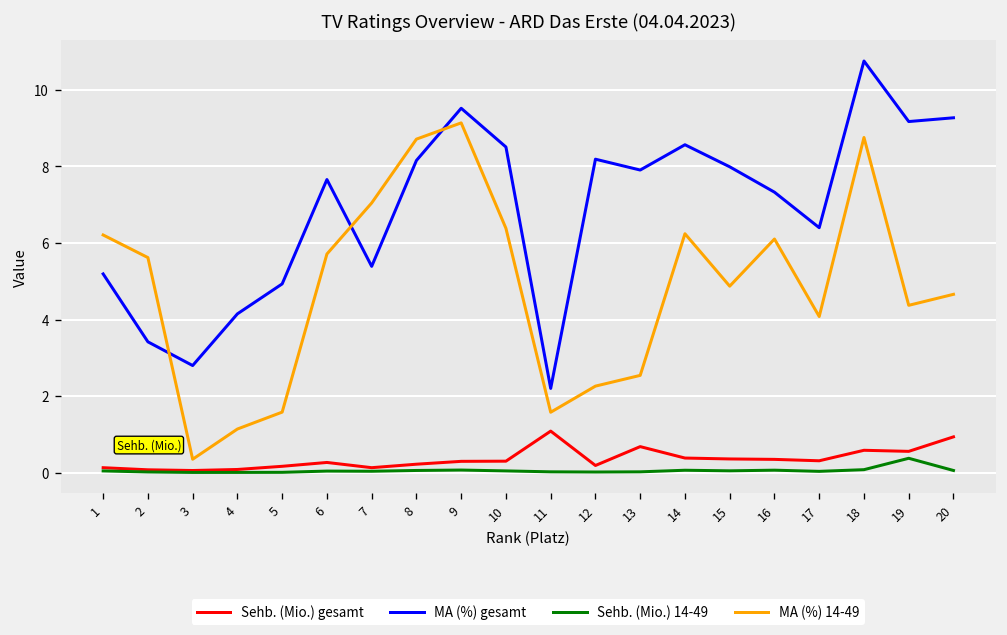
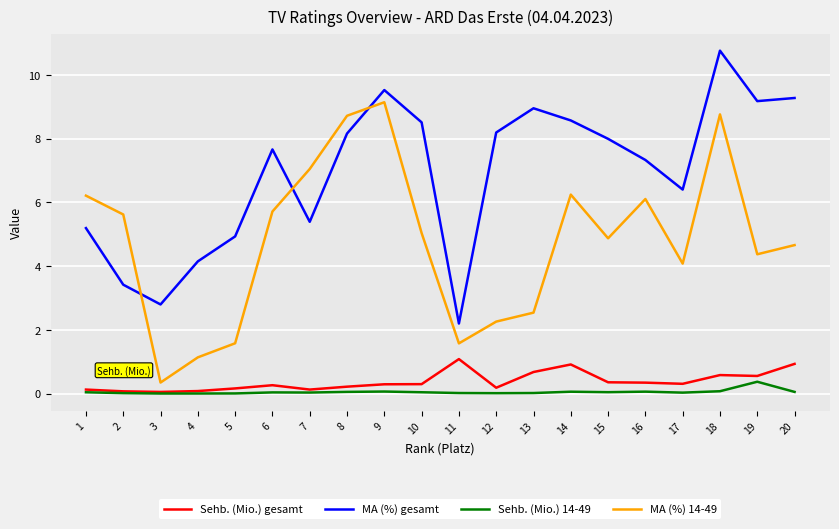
  {
    "Sehb. (Mio.) gesamt": {
      "1": 0.1,
      "5": 0.2,
      "6": 0.3,
      "7": 0.1,
      "8": 0.2,
      "9": 0.3,
      "10": 0.3,
      "11": 1.1,
      "12": 0.2,
      "13": 0.7,
-     "14": 0.4,
+     "14": 0.9,
      "15": 0.4,
      "16": 0.3,
      "17": 0.3,
      "18": 0.6,
      "19": 0.6,
      "20": 0.9
    },
    "MA (%) gesamt": {
      "1": 5.2,
      "2": 3.4,
      "3": 2.8,
      "4": 4.1,
      "5": 4.9,
      "6": 7.7,
      "7": 5.4,
      "8": 8.2,
      "9": 9.5,
      "10": 8.5,
      "11": 2.2,
      "12": 8.2,
-     "13": 7.9,
+     "13": 8.9,
      "14": 8.6,
      "15": 8.0,
      "16": 7.3,
      "17": 6.4,
      "18": 10.8,
      "19": 9.2,
      "20": 9.3
    },
    "Sehb. (Mio.) 14-49": {
      "1": 0.0,
      "5": 0.0,
      "6": 0.0,
      "7": 0.0,
      "8": 0.1,
      "9": 0.1,
      "10": 0.0,
      "11": 0.0,
      "12": 0.0,
      "13": 0.0,
      "14": 0.1,
      "15": 0.0,
      "16": 0.1,
      "17": 0.0,
      "18": 0.1,
      "19": 0.4,
      "20": 0.1
    },
    "MA (%) 14-49": {
      "1": 6.2,
      "2": 5.6,
      "3": 0.3,
      "4": 1.1,
      "5": 1.6,
      "6": 5.7,
      "7": 7.0,
      "8": 8.7,
      "9": 9.1,
-     "10": 6.4,
+     "10": 5.0,
      "11": 1.6,
      "12": 2.3,
      "13": 2.5,
      "14": 6.2,
      "15": 4.9,
      "16": 6.1,
      "17": 4.1,
      "18": 8.8,
      "19": 4.4,
      "20": 4.7
    }
  }
